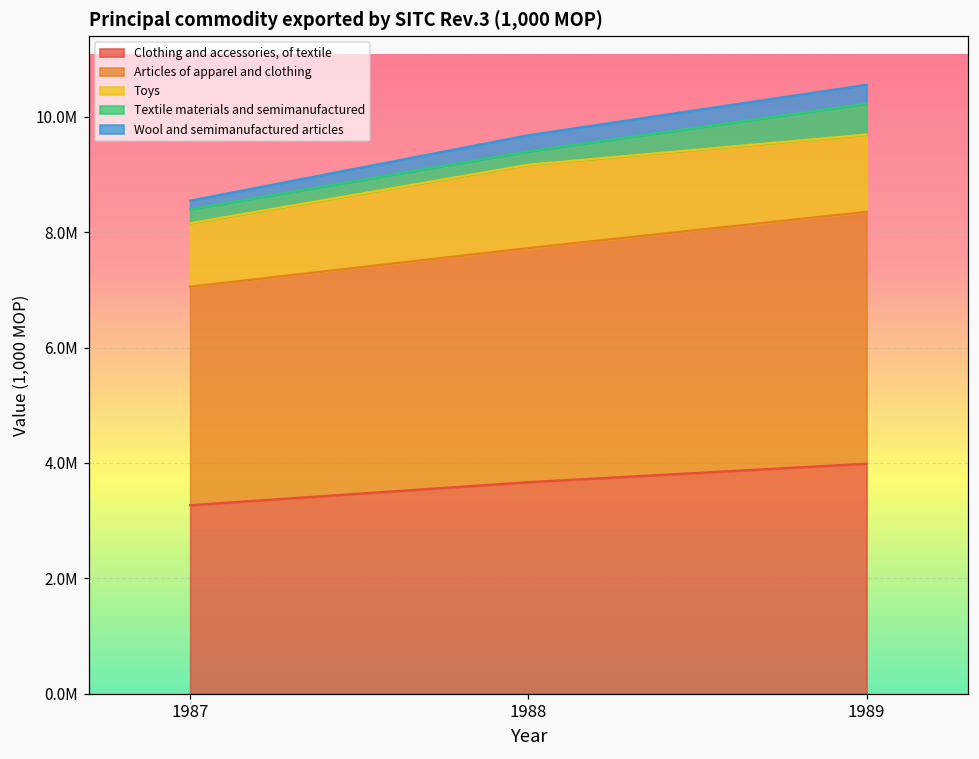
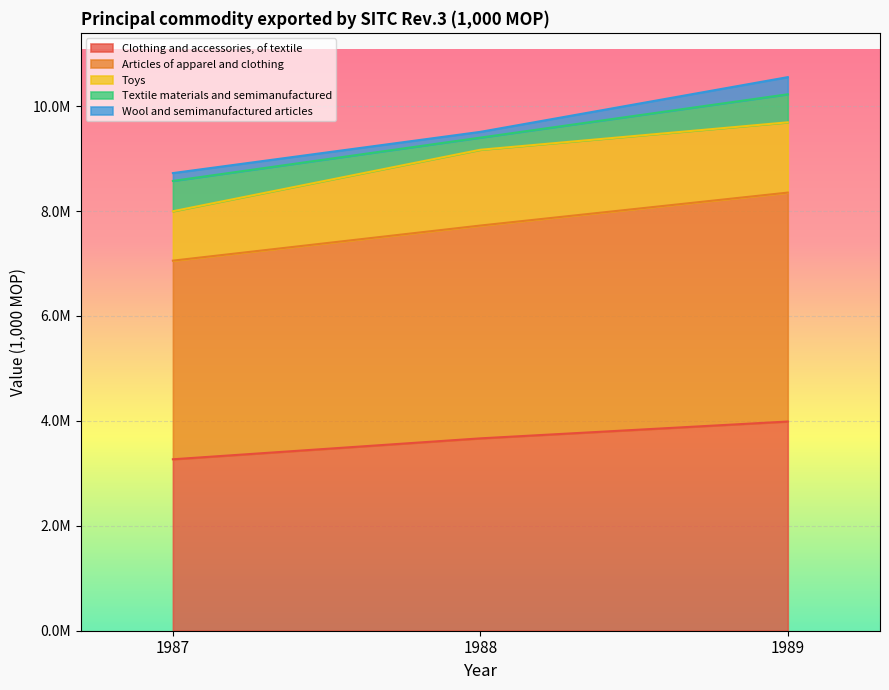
  {
    "Toys": {
-     "1987": 1100000,
+     "1987": 900000,
      "1988": 1400000,
      "1989": 1300000
    },
    "Textile materials and semimanufactured": {
-     "1987": 200000,
+     "1987": 600000,
      "1988": 200000,
      "1989": 500000
    },
    "Wool and semimanufactured articles": {
      "1987": 100000,
-     "1988": 300000,
+     "1988": 100000,
      "1989": 300000
    }
  }
